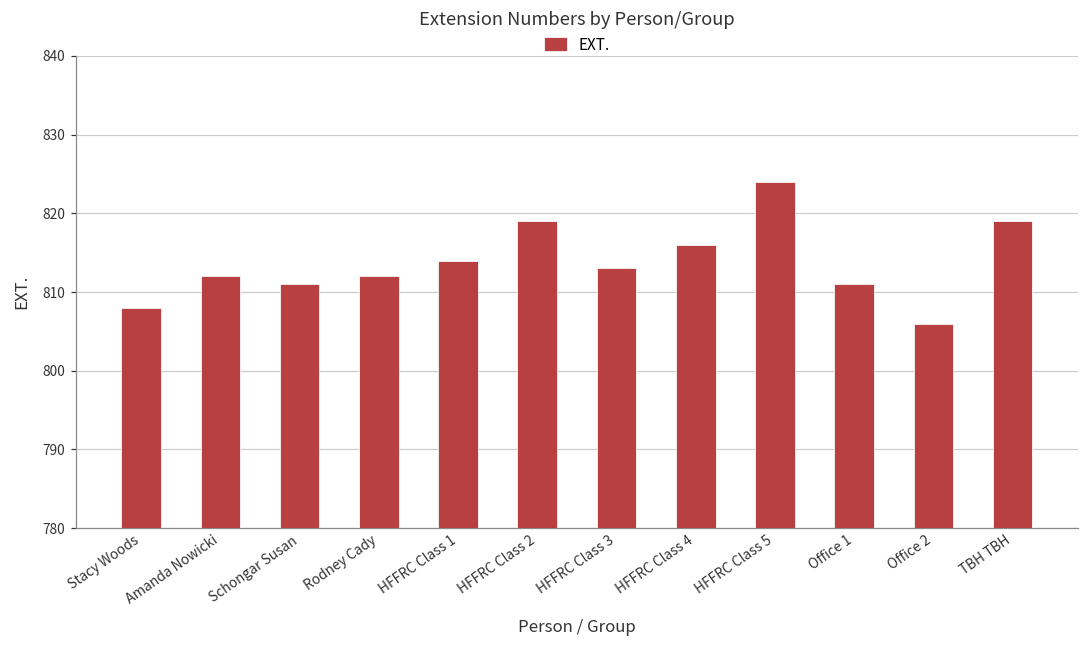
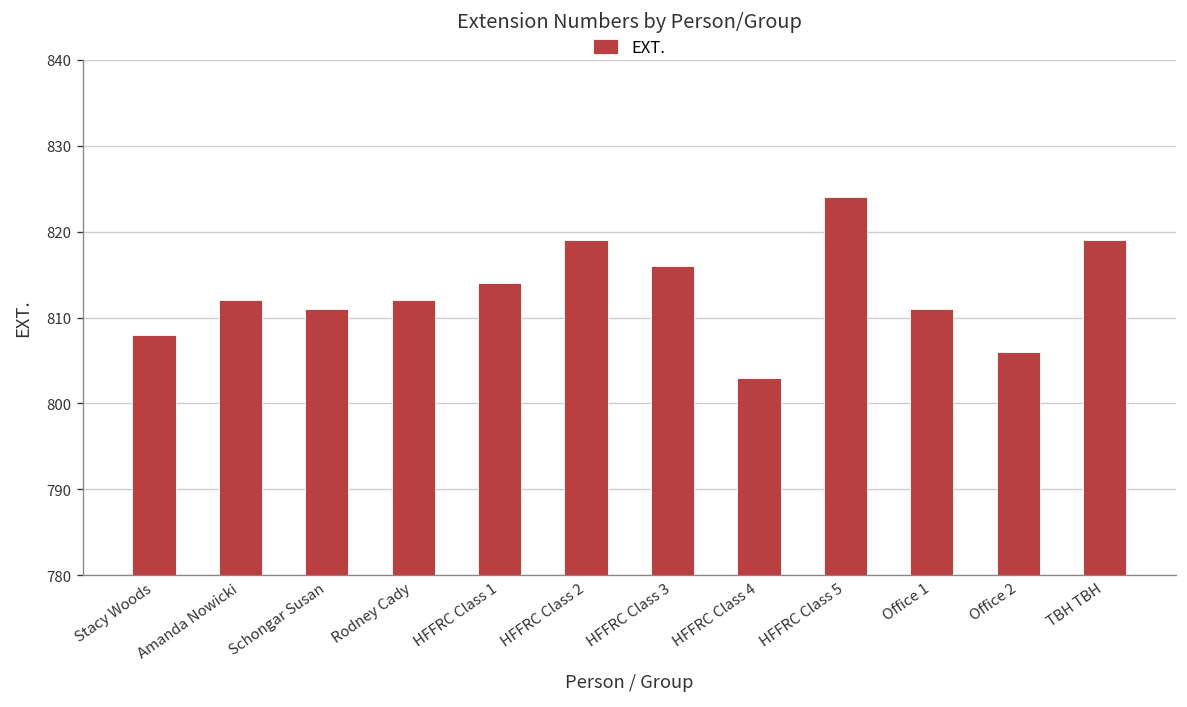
  {
    "Stacy Woods": 808,
    "Amanda Nowicki": 812,
    "Schongar Susan": 811,
    "Rodney Cady": 812,
    "HFFRC Class 1": 814,
    "HFFRC Class 2": 819,
-   "HFFRC Class 3": 813,
-   "HFFRC Class 4": 816,
+   "HFFRC Class 3": 816,
+   "HFFRC Class 4": 803,
    "HFFRC Class 5": 824,
    "Office 1": 811,
    "Office 2": 806,
    "TBH TBH": 819
  }
